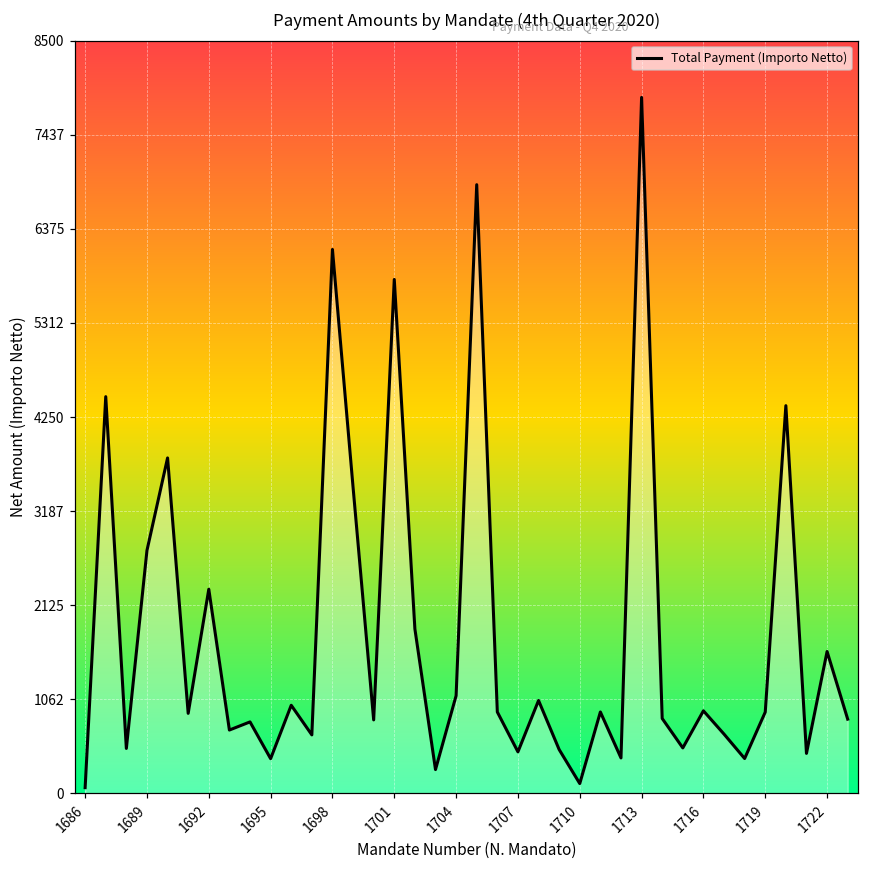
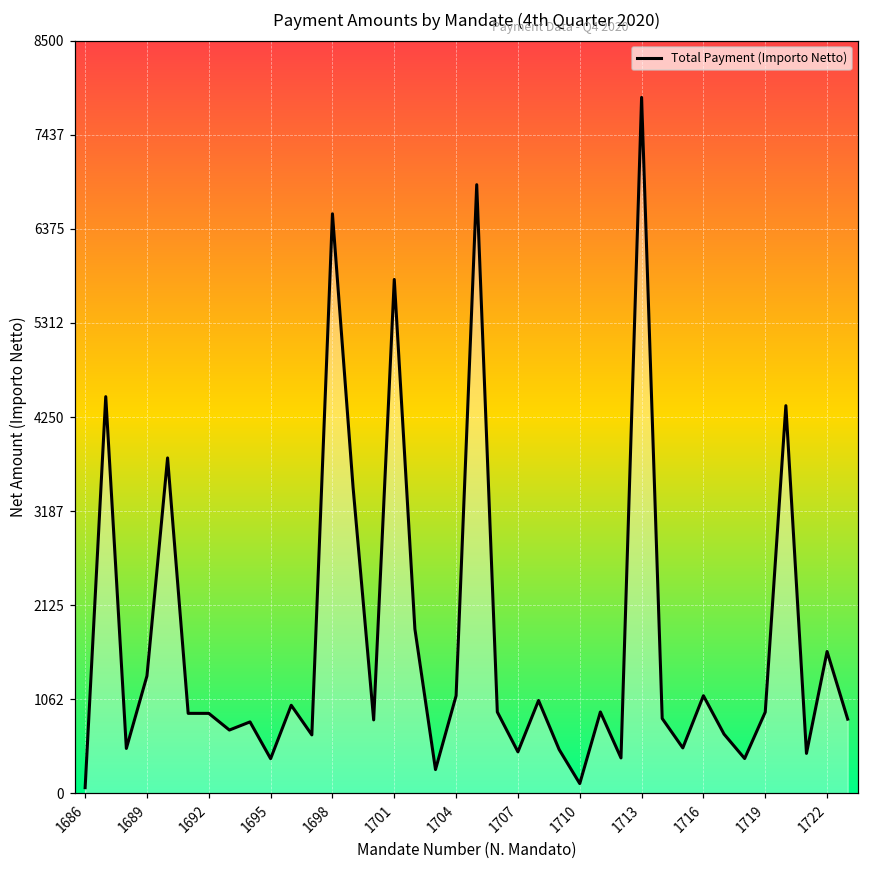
  {
    "1686": 100,
-   "1689": 2700,
-   "1692": 2300,
+   "1689": 1300,
+   "1692": 900,
    "1695": 400,
-   "1698": 6100,
+   "1698": 6500,
    "1701": 5800,
    "1704": 1100,
    "1707": 500,
    "1710": 100,
    "1713": 7900,
-   "1716": 900,
+   "1716": 1100,
    "1719": 900,
    "1722": 1600
  }
